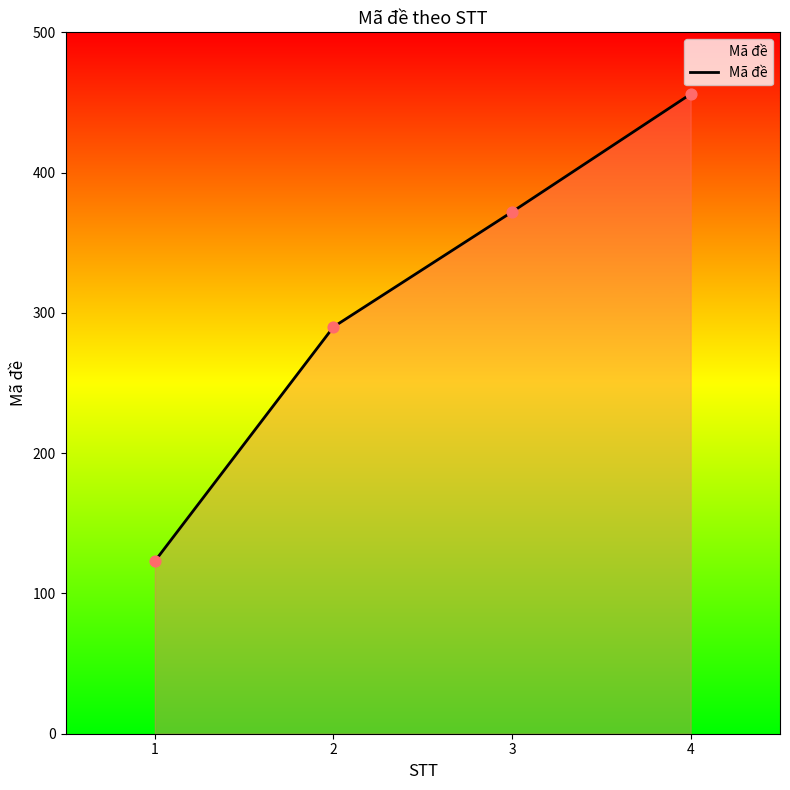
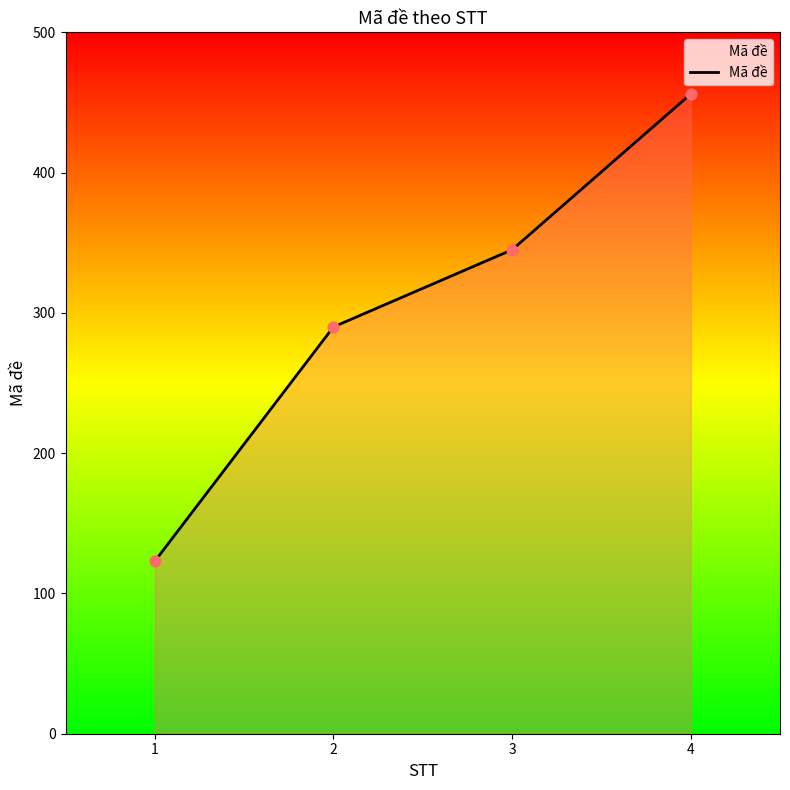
  {
    "1": 123,
    "2": 290,
-   "3": 372,
+   "3": 345,
    "4": 456
  }
